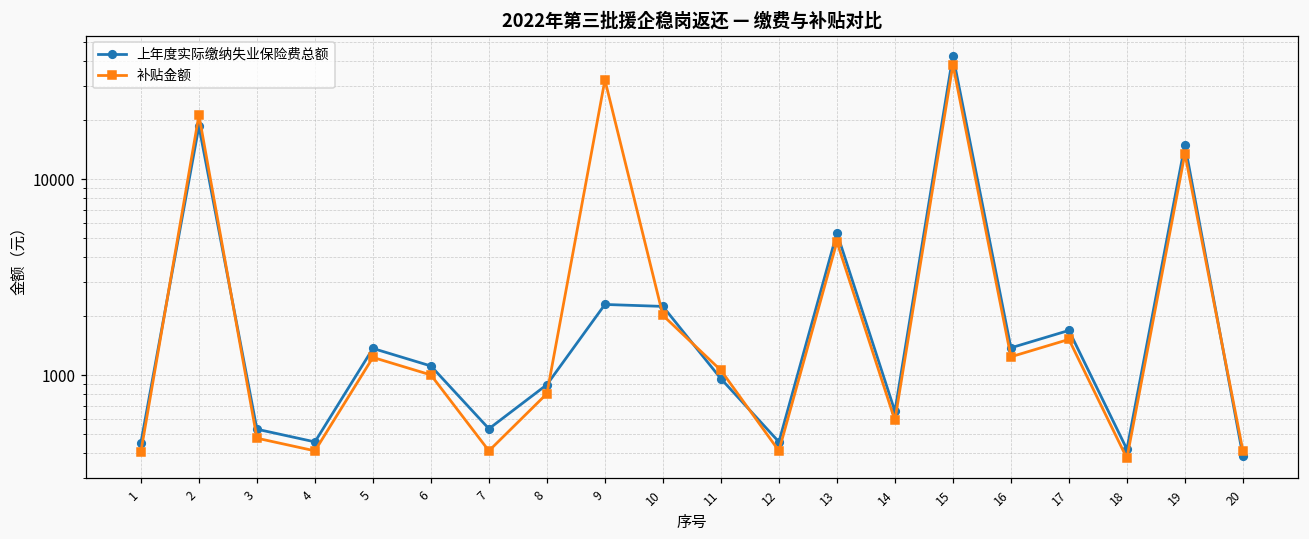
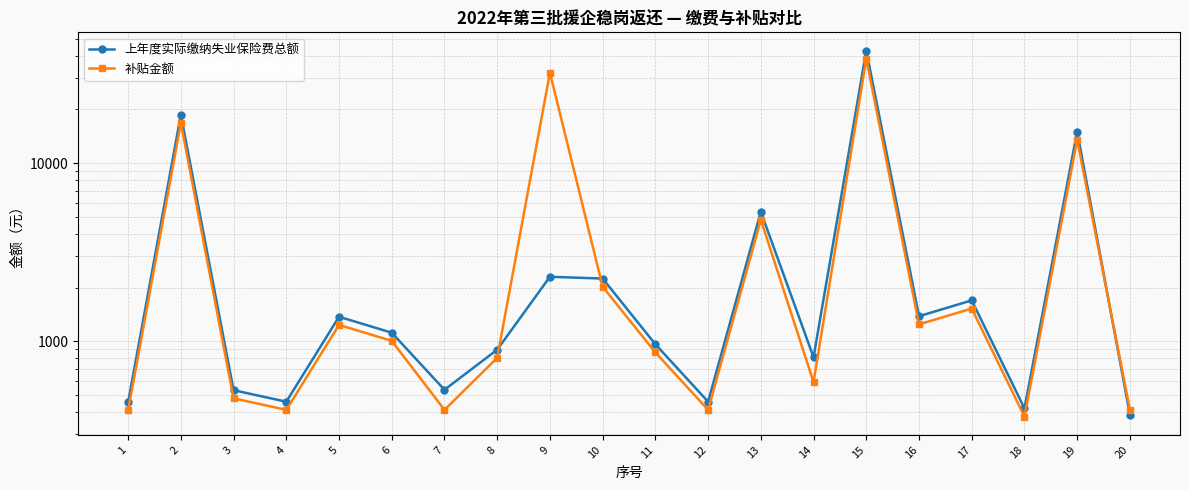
  {
    "上年度实际缴纳失业保险费总额": {
      "1": 450,
      "2": 19000,
      "3": 530,
      "4": 460,
      "5": 1400,
      "6": 1100,
      "7": 530,
      "8": 900,
      "9": 2300,
      "10": 2200,
      "11": 1000,
      "12": 460,
      "13": 5300,
-     "14": 650,
+     "14": 800,
      "15": 43000,
      "16": 1400,
      "17": 1700,
      "18": 420,
      "19": 15000,
      "20": 390
    },
    "补贴金额": {
      "1": 410,
-     "2": 21000,
+     "2": 17000,
      "3": 480,
      "4": 410,
      "5": 1200,
      "6": 1000,
      "7": 410,
      "8": 800,
      "9": 32000,
      "10": 2000,
-     "11": 1100,
+     "11": 900,
      "12": 410,
      "13": 4800,
      "14": 590,
      "15": 39000,
      "16": 1200,
      "17": 1500,
      "18": 380,
      "19": 14000,
      "20": 410
    }
  }
